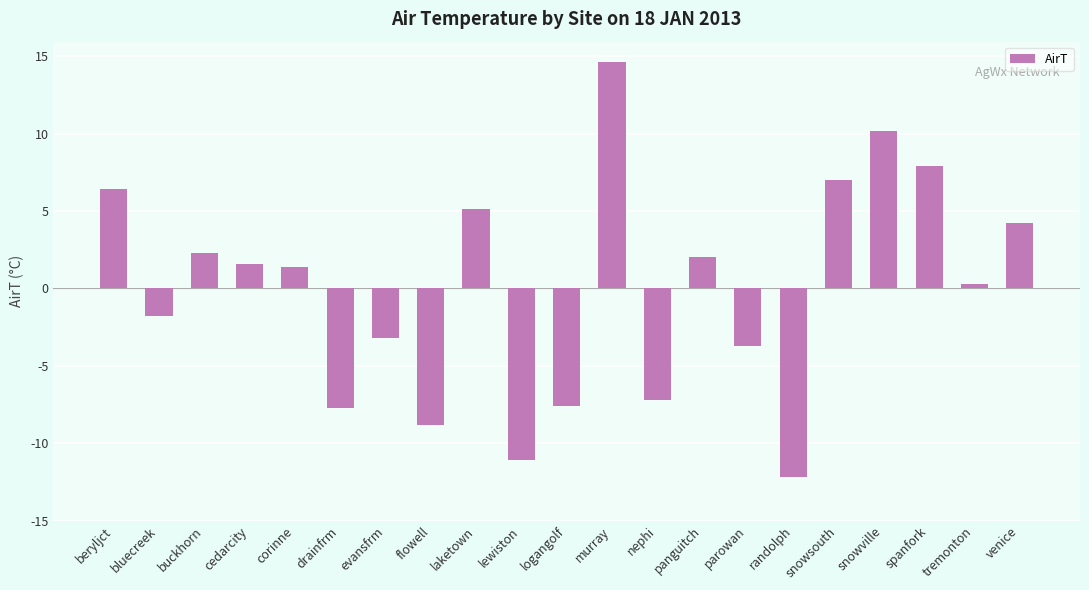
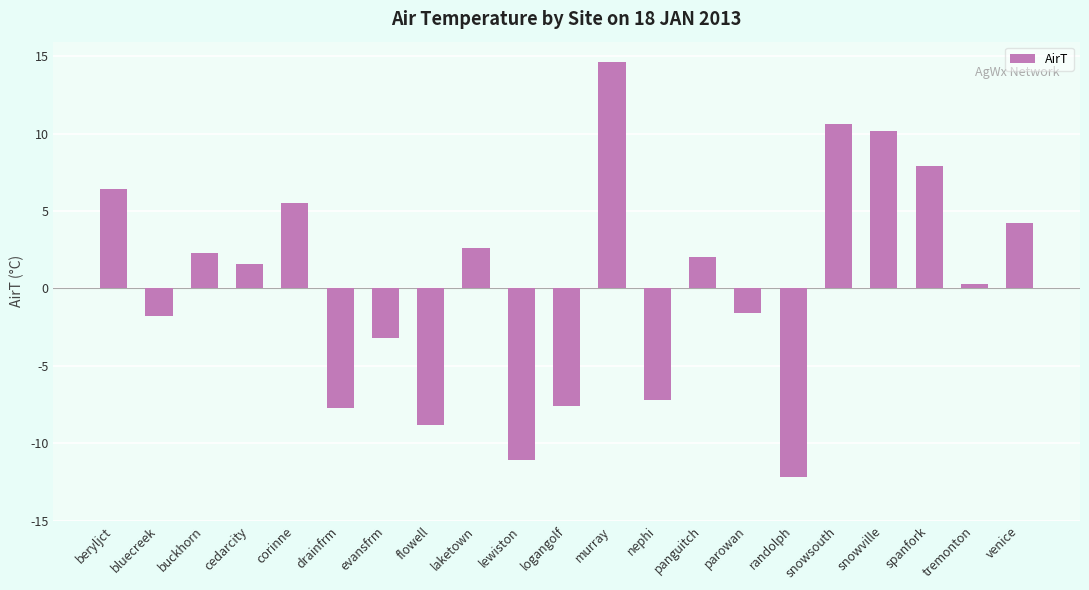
  {
    "beryljct": 6.4,
    "bluecreek": -1.8,
    "buckhorn": 2.3,
    "cedarcity": 1.6,
-   "corinne": 1.4,
+   "corinne": 5.5,
    "drainfrm": -7.7,
    "evansfrm": -3.2,
    "flowell": -8.8,
-   "laketown": 5.1,
+   "laketown": 2.6,
    "lewiston": -11.1,
    "logangolf": -7.6,
    "murray": 14.6,
    "nephi": -7.2,
    "panguitch": 2.0,
-   "parowan": -3.7,
+   "parowan": -1.6,
    "randolph": -12.2,
-   "snowsouth": 7.0,
+   "snowsouth": 10.6,
    "snowville": 10.2,
    "spanfork": 7.9,
    "tremonton": 0.3,
    "venice": 4.2
  }
